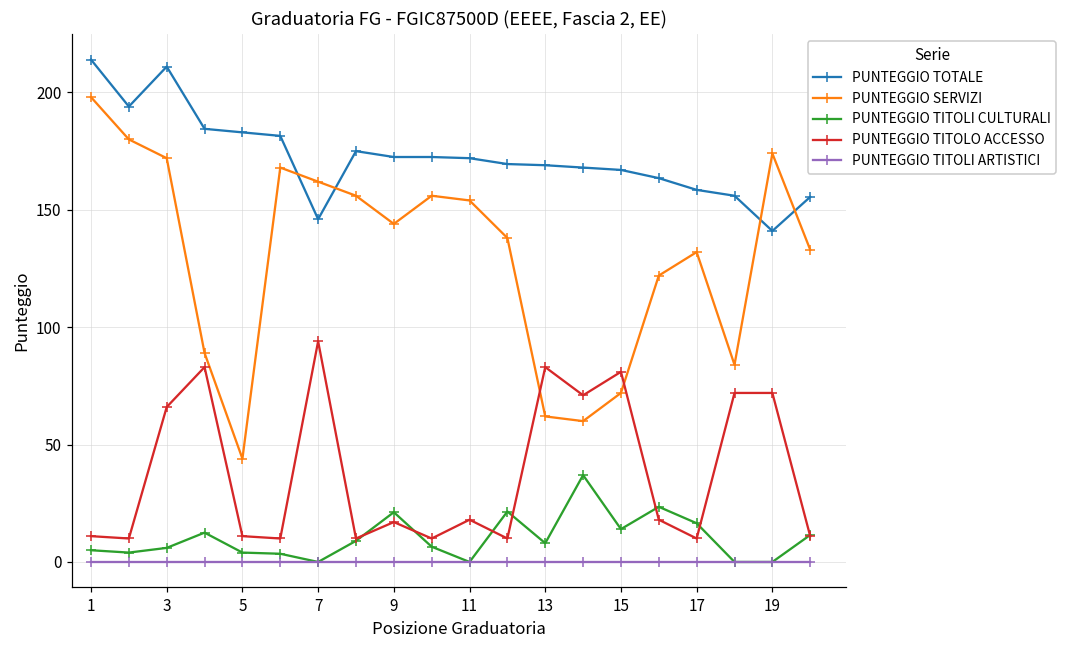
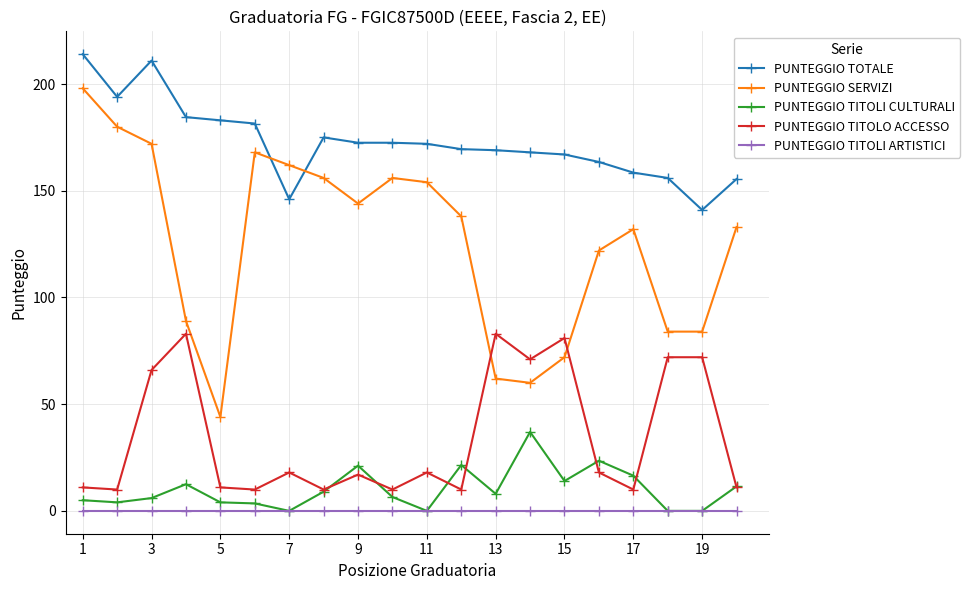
  {
    "PUNTEGGIO TOTALE": {
      "1": 214,
      "3": 211,
      "5": 183,
      "7": 146,
      "9": 173,
      "11": 172,
      "13": 169,
      "15": 167,
      "17": 159,
      "19": 141
    },
    "PUNTEGGIO SERVIZI": {
      "1": 198,
      "3": 172,
      "5": 44,
      "7": 162,
      "9": 144,
      "11": 154,
      "13": 62,
      "15": 72,
      "17": 132,
-     "19": 174
+     "19": 84
    },
    "PUNTEGGIO TITOLI CULTURALI": {
      "1": 5,
      "3": 6,
      "5": 4,
      "9": 21,
      "13": 8,
      "15": 14,
      "17": 17
    },
    "PUNTEGGIO TITOLO ACCESSO": {
      "1": 11,
      "3": 66,
      "5": 11,
-     "7": 94,
+     "7": 18,
      "9": 17,
      "11": 18,
      "13": 83,
      "15": 81,
      "17": 10,
      "19": 72
    },
    "PUNTEGGIO TITOLI ARTISTICI": {
      "1": 0,
      "3": 0,
      "5": 0,
      "9": 0,
      "13": 0,
      "15": 0,
      "17": 0
    }
  }
